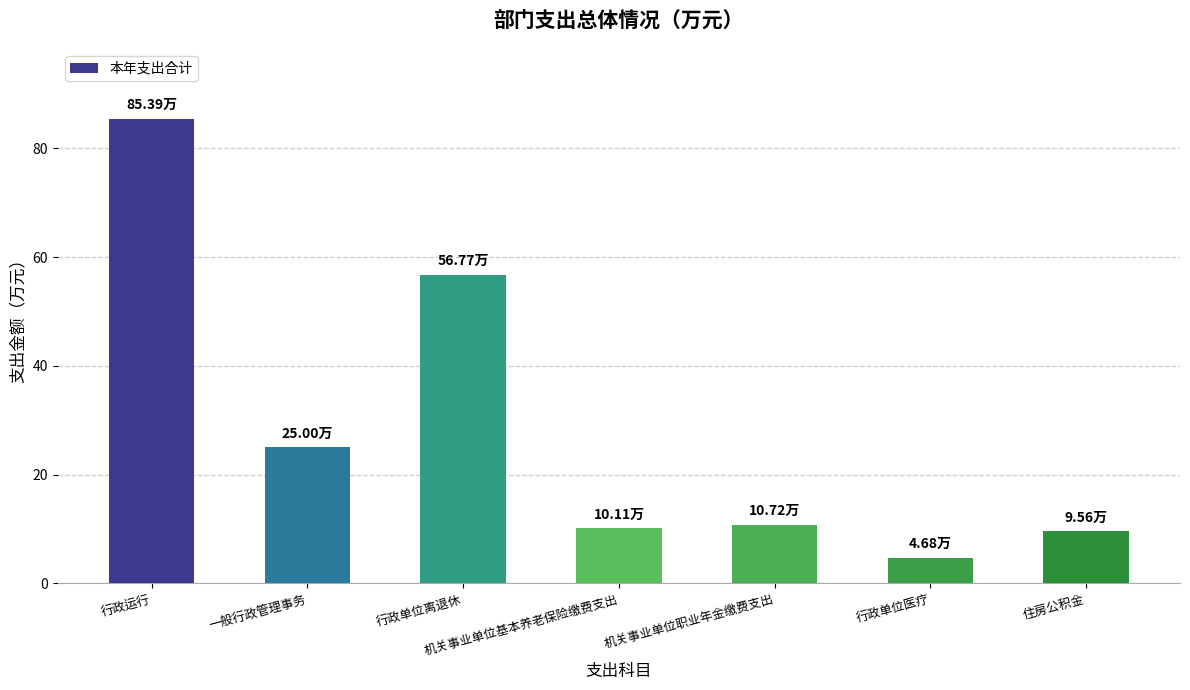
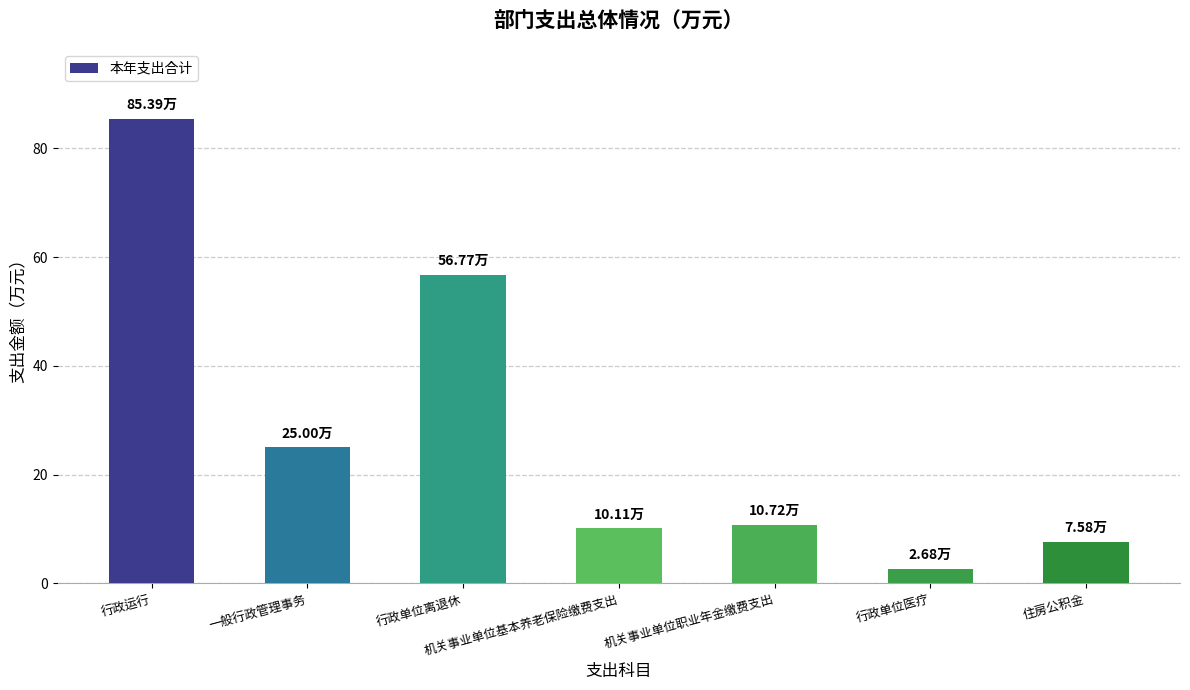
  {
    "行政运行": "85.39万",
    "一般行政管理事务": "25.00万",
    "行政单位离退休": "56.77万",
    "机关事业单位基本养老保险缴费支出": "10.11万",
    "机关事业单位职业年金缴费支出": "10.72万",
-   "行政单位医疗": "4.68万",
-   "住房公积金": "9.56万"
+   "行政单位医疗": "2.68万",
+   "住房公积金": "7.58万"
  }
